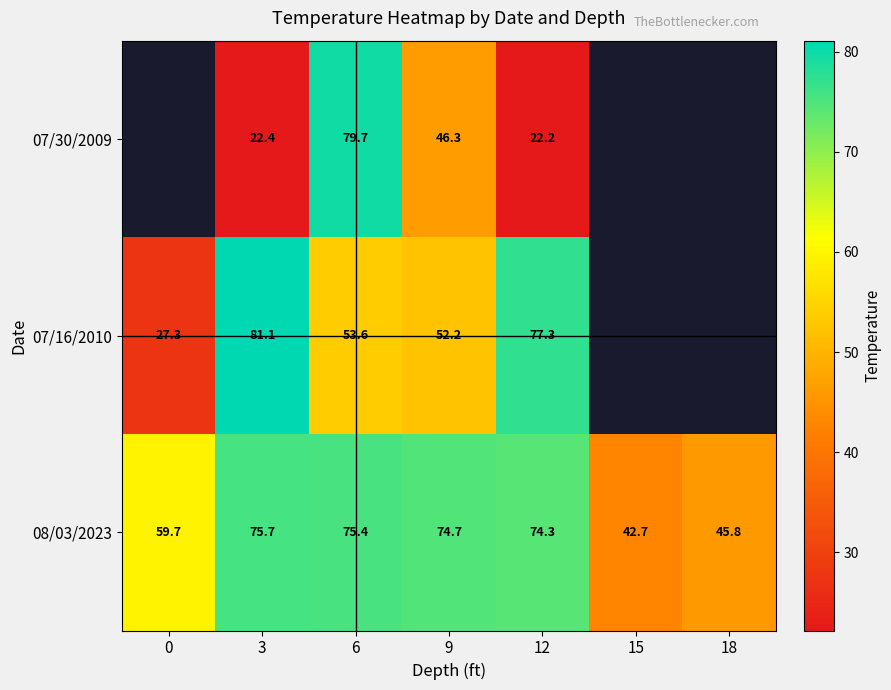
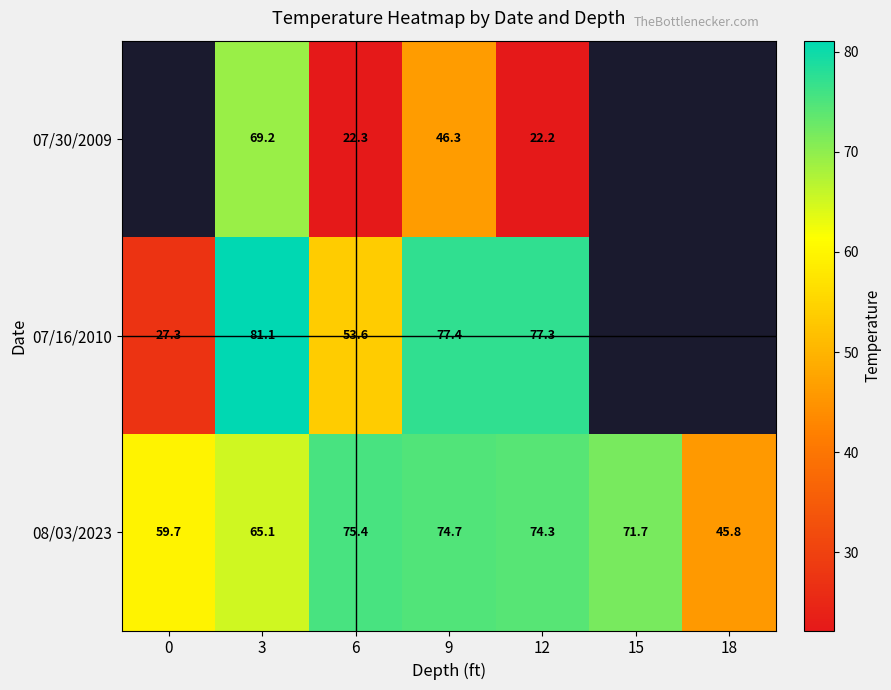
  {
    "07/30/2009": {
-     "3": 22.4,
-     "6": 79.7,
+     "3": 69.2,
+     "6": 22.3,
      "9": 46.3,
      "12": 22.2
    },
    "07/16/2010": {
      "0": 27.3,
      "3": 81.1,
      "6": 53.6,
-     "9": 52.2,
+     "9": 77.4,
      "12": 77.3
    },
    "08/03/2023": {
      "0": 59.7,
-     "3": 75.7,
+     "3": 65.1,
      "6": 75.4,
      "9": 74.7,
      "12": 74.3,
-     "15": 42.7,
+     "15": 71.7,
      "18": 45.8
    }
  }
